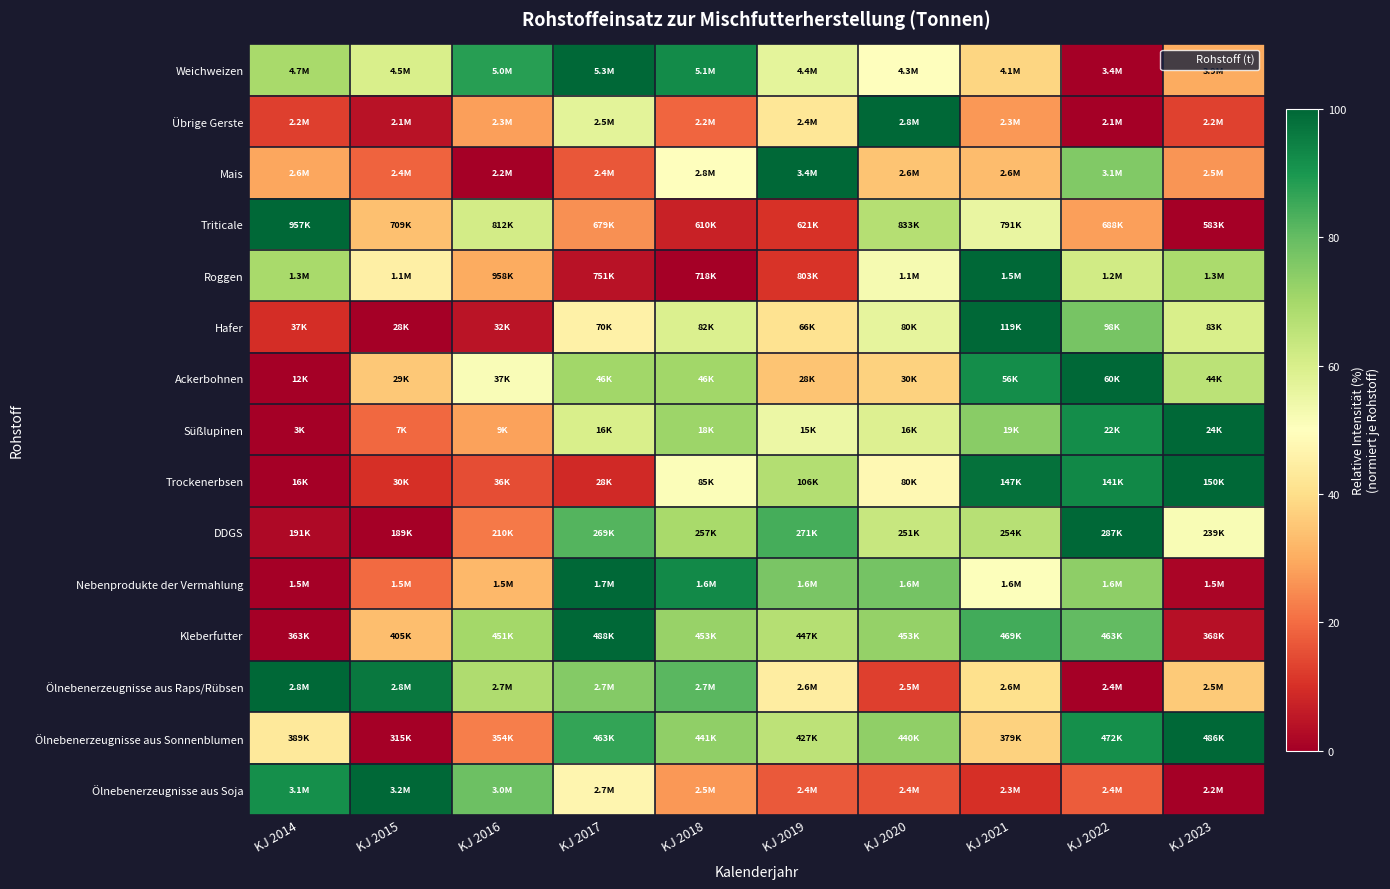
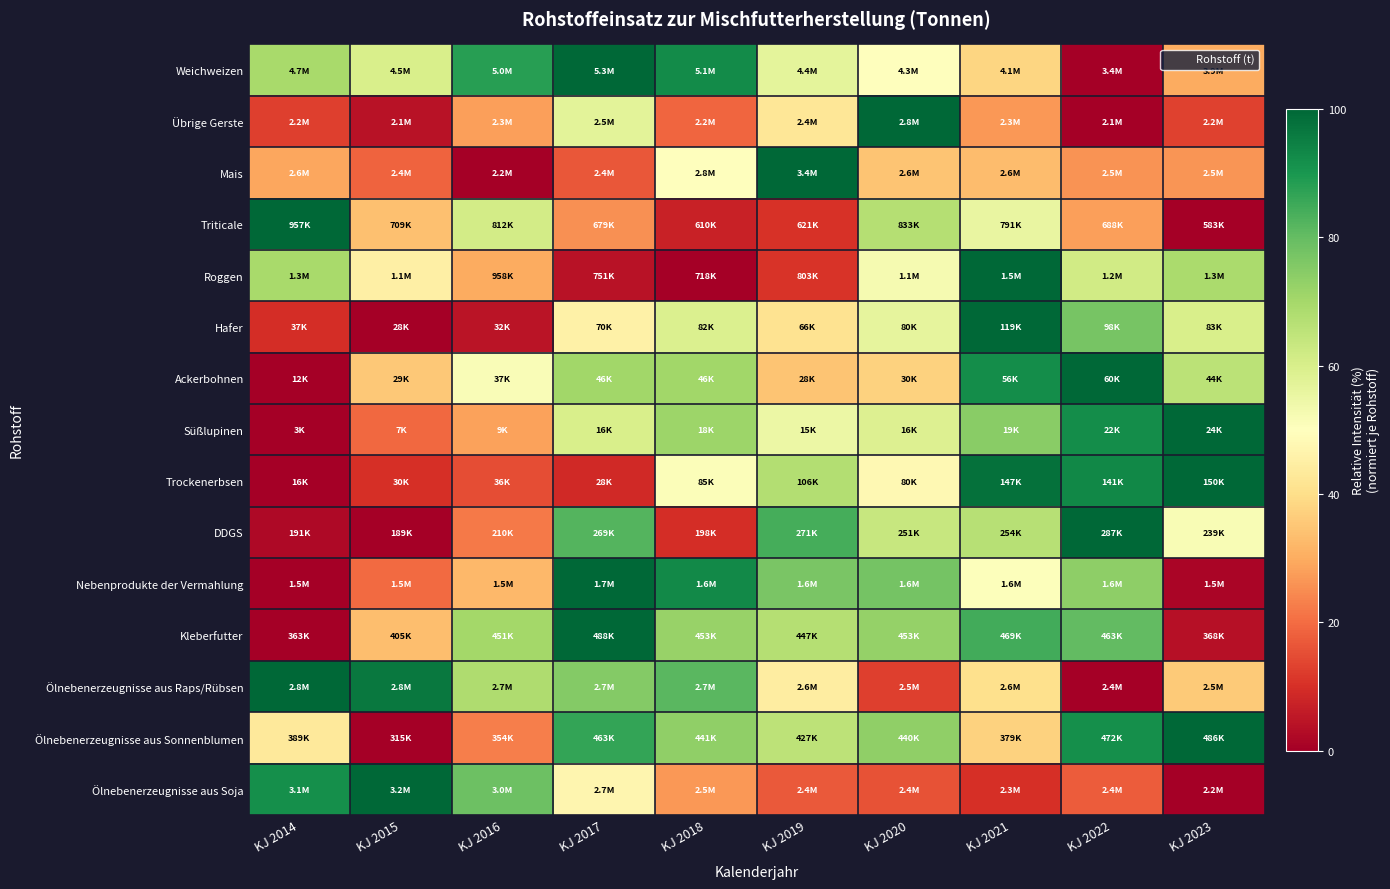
  {
    "Weichweizen": {
      "KJ 2014": "4.7M",
      "KJ 2015": "4.5M",
      "KJ 2016": "5.0M",
      "KJ 2017": "5.3M",
      "KJ 2018": "5.1M",
      "KJ 2019": "4.4M",
      "KJ 2020": "4.3M",
      "KJ 2021": "4.1M",
      "KJ 2022": "3.4M"
    },
    "Übrige Gerste": {
      "KJ 2014": "2.2M",
      "KJ 2015": "2.1M",
      "KJ 2016": "2.3M",
      "KJ 2017": "2.5M",
      "KJ 2018": "2.2M",
      "KJ 2019": "2.4M",
      "KJ 2020": "2.8M",
      "KJ 2021": "2.3M",
      "KJ 2022": "2.1M",
      "KJ 2023": "2.2M"
    },
    "Mais": {
      "KJ 2014": "2.6M",
      "KJ 2015": "2.4M",
      "KJ 2016": "2.2M",
      "KJ 2017": "2.4M",
      "KJ 2018": "2.8M",
      "KJ 2019": "3.4M",
      "KJ 2020": "2.6M",
      "KJ 2021": "2.6M",
-     "KJ 2022": "3.1M",
+     "KJ 2022": "2.5M",
      "KJ 2023": "2.5M"
    },
    "Triticale": {
      "KJ 2014": "957K",
      "KJ 2015": "709K",
      "KJ 2016": "812K",
      "KJ 2017": "679K",
      "KJ 2018": "610K",
      "KJ 2019": "621K",
      "KJ 2020": "833K",
      "KJ 2021": "791K",
      "KJ 2022": "688K",
      "KJ 2023": "583K"
    },
    "Roggen": {
      "KJ 2014": "1.3M",
      "KJ 2015": "1.1M",
      "KJ 2016": "958K",
      "KJ 2017": "751K",
      "KJ 2018": "718K",
      "KJ 2019": "803K",
      "KJ 2020": "1.1M",
      "KJ 2021": "1.5M",
      "KJ 2022": "1.2M",
      "KJ 2023": "1.3M"
    },
    "Hafer": {
      "KJ 2014": "37K",
      "KJ 2015": "28K",
      "KJ 2016": "32K",
      "KJ 2017": "70K",
      "KJ 2018": "82K",
      "KJ 2019": "66K",
      "KJ 2020": "80K",
      "KJ 2021": "119K",
      "KJ 2022": "98K",
      "KJ 2023": "83K"
    },
    "Ackerbohnen": {
      "KJ 2014": "12K",
      "KJ 2015": "29K",
      "KJ 2016": "37K",
      "KJ 2017": "46K",
      "KJ 2018": "46K",
      "KJ 2019": "28K",
      "KJ 2020": "30K",
      "KJ 2021": "56K",
      "KJ 2022": "60K",
      "KJ 2023": "44K"
    },
    "Süßlupinen": {
      "KJ 2014": "3K",
      "KJ 2015": "7K",
      "KJ 2016": "9K",
      "KJ 2017": "16K",
      "KJ 2018": "18K",
      "KJ 2019": "15K",
      "KJ 2020": "16K",
      "KJ 2021": "19K",
      "KJ 2022": "22K",
      "KJ 2023": "24K"
    },
    "Trockenerbsen": {
      "KJ 2014": "16K",
      "KJ 2015": "30K",
      "KJ 2016": "36K",
      "KJ 2017": "28K",
      "KJ 2018": "85K",
      "KJ 2019": "106K",
      "KJ 2020": "80K",
      "KJ 2021": "147K",
      "KJ 2022": "141K",
      "KJ 2023": "150K"
    },
    "DDGS": {
      "KJ 2014": "191K",
      "KJ 2015": "189K",
      "KJ 2016": "210K",
      "KJ 2017": "269K",
-     "KJ 2018": "257K",
+     "KJ 2018": "198K",
      "KJ 2019": "271K",
      "KJ 2020": "251K",
      "KJ 2021": "254K",
      "KJ 2022": "287K",
      "KJ 2023": "239K"
    },
    "Nebenprodukte der Vermahlung": {
      "KJ 2014": "1.5M",
      "KJ 2015": "1.5M",
      "KJ 2016": "1.5M",
      "KJ 2017": "1.7M",
      "KJ 2018": "1.6M",
      "KJ 2019": "1.6M",
      "KJ 2020": "1.6M",
      "KJ 2021": "1.6M",
      "KJ 2022": "1.6M",
      "KJ 2023": "1.5M"
    },
    "Kleberfutter": {
      "KJ 2014": "363K",
      "KJ 2015": "405K",
      "KJ 2016": "451K",
      "KJ 2017": "488K",
      "KJ 2018": "453K",
      "KJ 2019": "447K",
      "KJ 2020": "453K",
      "KJ 2021": "469K",
      "KJ 2022": "463K",
      "KJ 2023": "368K"
    },
    "Ölnebenerzeugnisse aus Raps/Rübsen": {
      "KJ 2014": "2.8M",
      "KJ 2015": "2.8M",
      "KJ 2016": "2.7M",
      "KJ 2017": "2.7M",
      "KJ 2018": "2.7M",
      "KJ 2019": "2.6M",
      "KJ 2020": "2.5M",
      "KJ 2021": "2.6M",
      "KJ 2022": "2.4M",
      "KJ 2023": "2.5M"
    },
    "Ölnebenerzeugnisse aus Sonnenblumen": {
      "KJ 2014": "389K",
      "KJ 2015": "315K",
      "KJ 2016": "354K",
      "KJ 2017": "463K",
      "KJ 2018": "441K",
      "KJ 2019": "427K",
      "KJ 2020": "440K",
      "KJ 2021": "379K",
      "KJ 2022": "472K",
      "KJ 2023": "486K"
    },
    "Ölnebenerzeugnisse aus Soja": {
      "KJ 2014": "3.1M",
      "KJ 2015": "3.2M",
      "KJ 2016": "3.0M",
      "KJ 2017": "2.7M",
      "KJ 2018": "2.5M",
      "KJ 2019": "2.4M",
      "KJ 2020": "2.4M",
      "KJ 2021": "2.3M",
      "KJ 2022": "2.4M",
      "KJ 2023": "2.2M"
    }
  }
